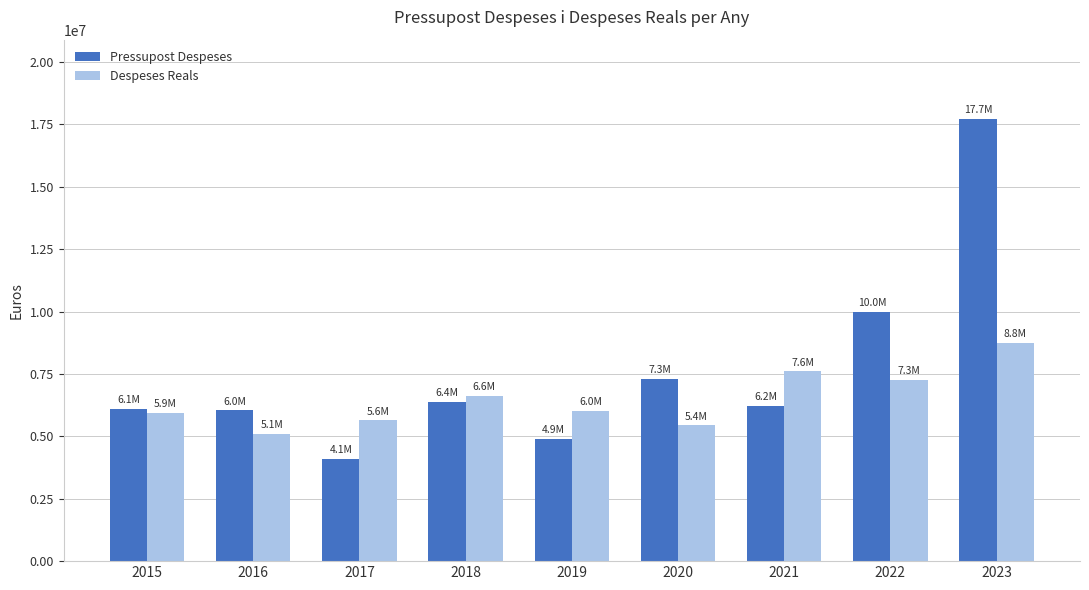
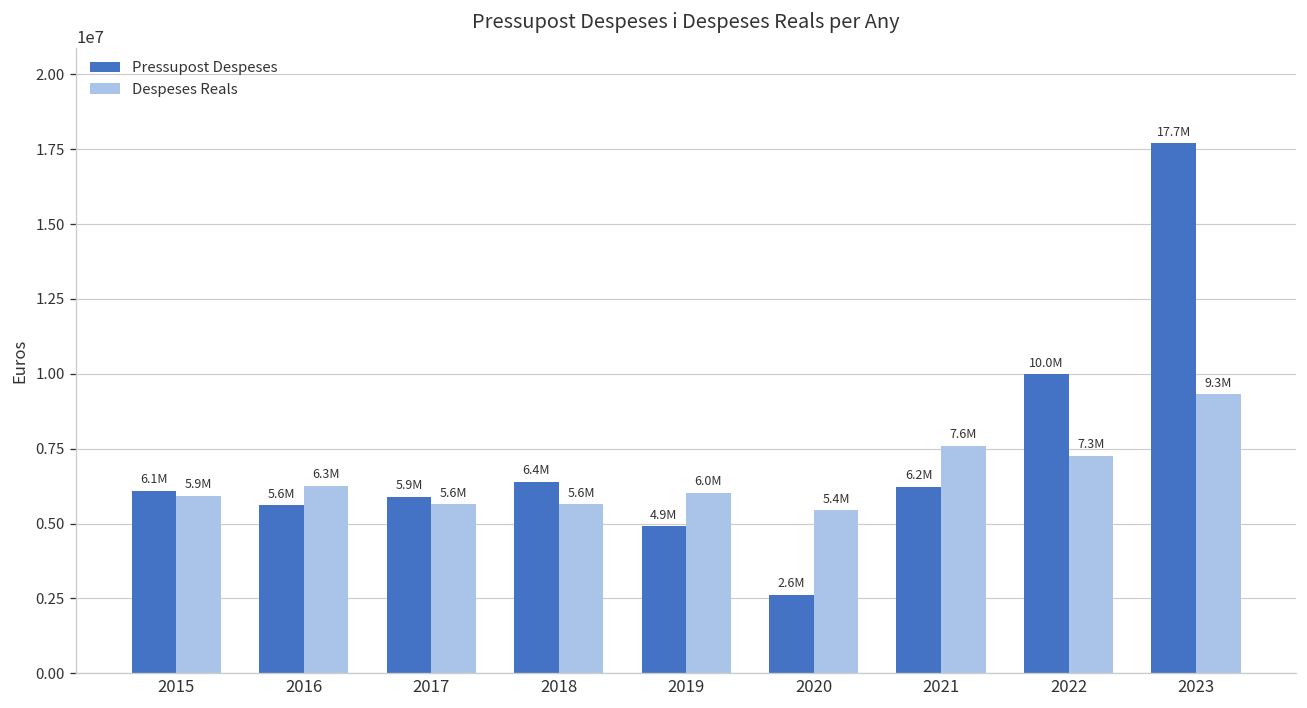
  {
    "Pressupost Despeses": {
      "2015": "6.1M",
-     "2016": "6.0M",
-     "2017": "4.1M",
+     "2016": "5.6M",
+     "2017": "5.9M",
      "2018": "6.4M",
      "2019": "4.9M",
-     "2020": "7.3M",
+     "2020": "2.6M",
      "2021": "6.2M",
      "2022": "10.0M",
      "2023": "17.7M"
    },
    "Despeses Reals": {
      "2015": "5.9M",
-     "2016": "5.1M",
+     "2016": "6.3M",
      "2017": "5.6M",
-     "2018": "6.6M",
+     "2018": "5.6M",
      "2019": "6.0M",
      "2020": "5.4M",
      "2021": "7.6M",
      "2022": "7.3M",
-     "2023": "8.8M"
+     "2023": "9.3M"
    }
  }
